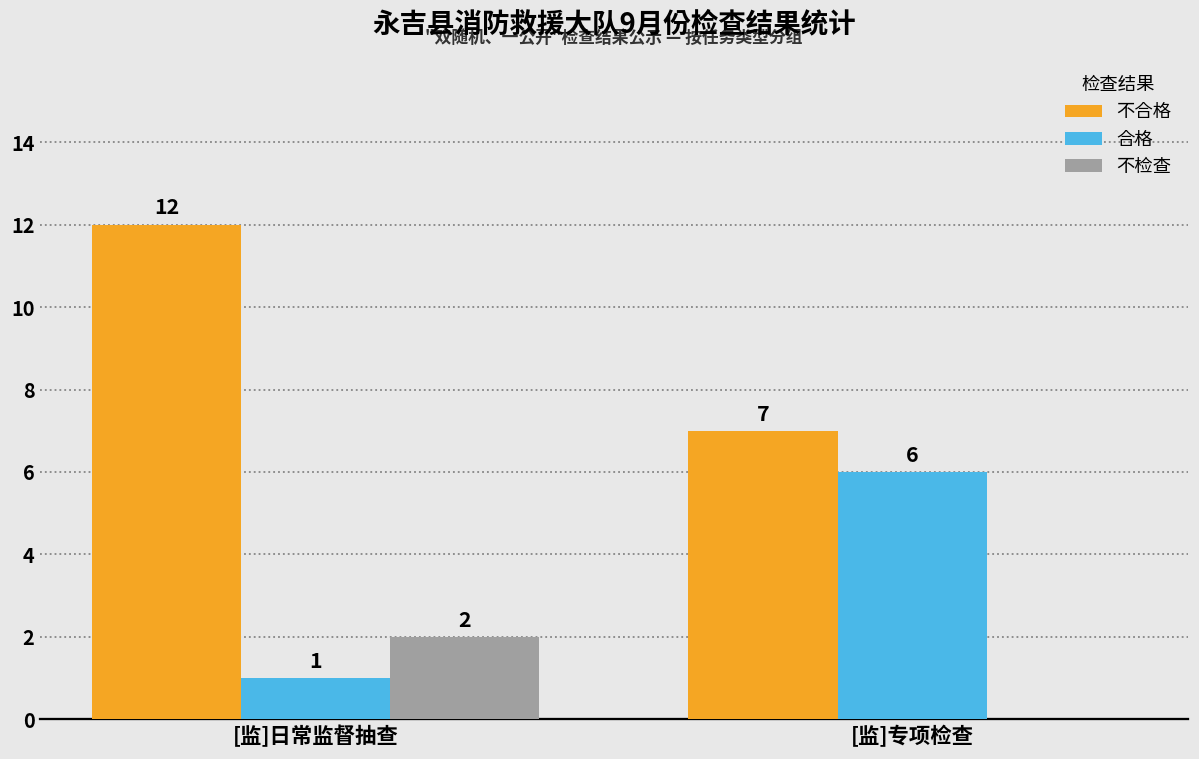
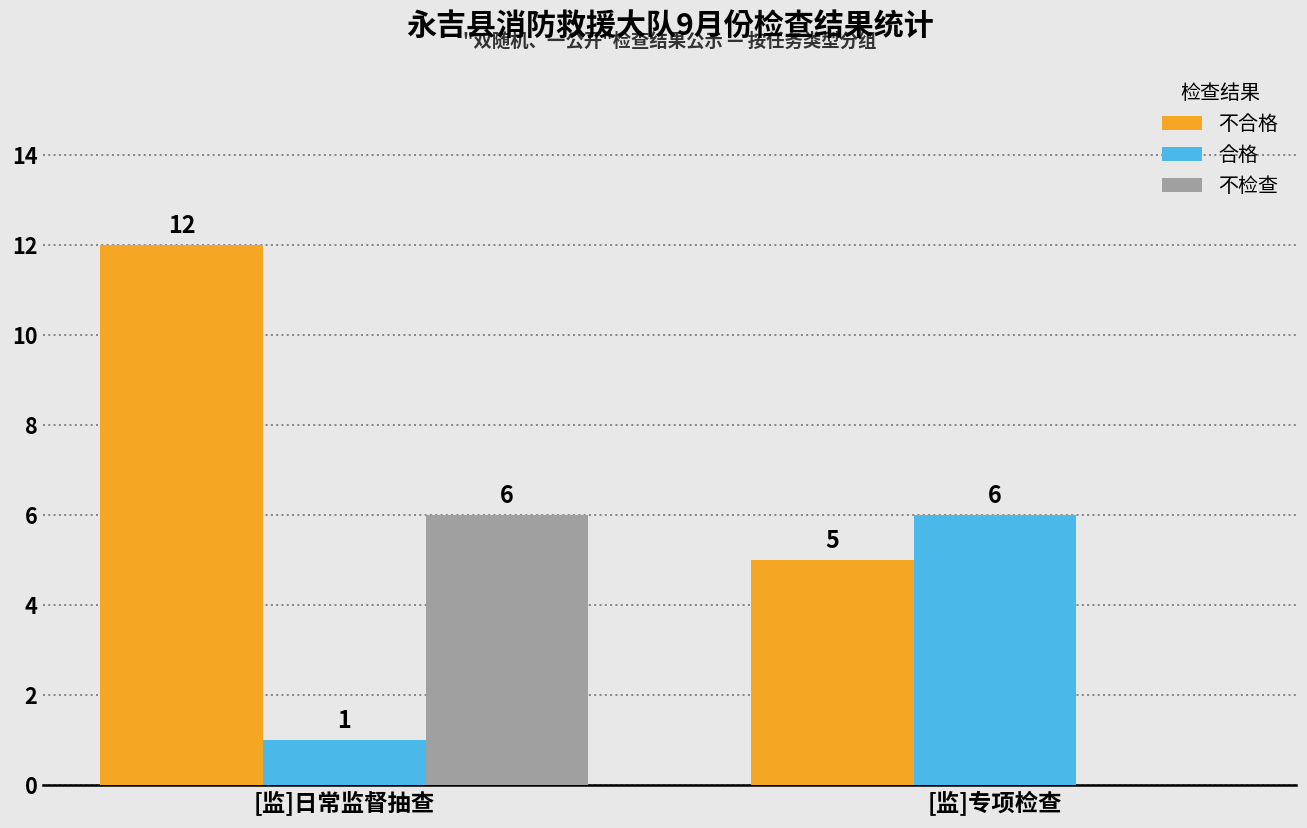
  {
    "不合格": {
      "[监]日常监督抽查": 12,
-     "[监]专项检查": 7
+     "[监]专项检查": 5
    },
    "合格": {
      "[监]日常监督抽查": 1,
      "[监]专项检查": 6
    },
    "不检查": {
-     "[监]日常监督抽查": 2
+     "[监]日常监督抽查": 6
    }
  }
